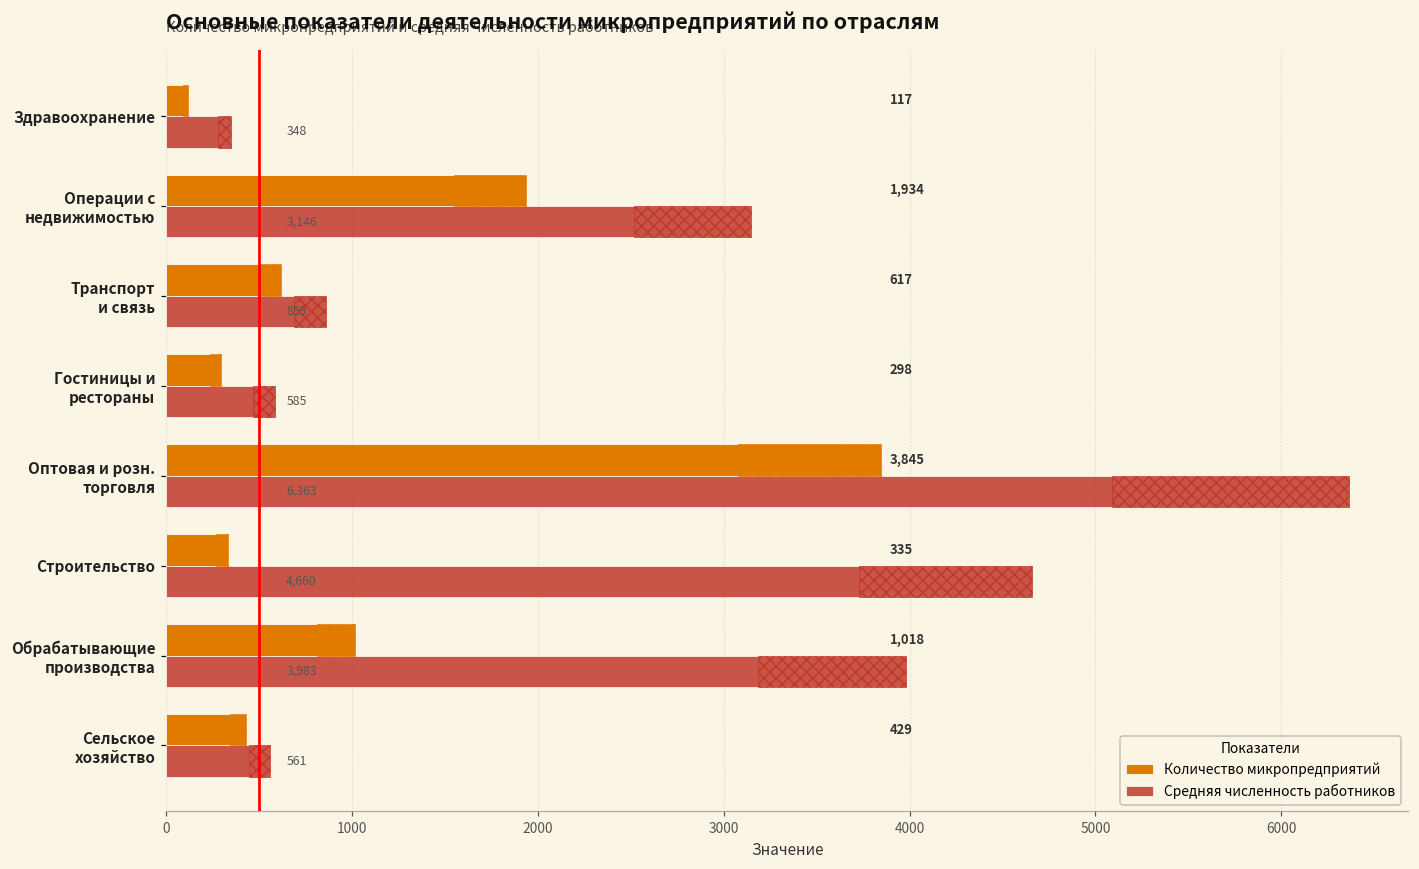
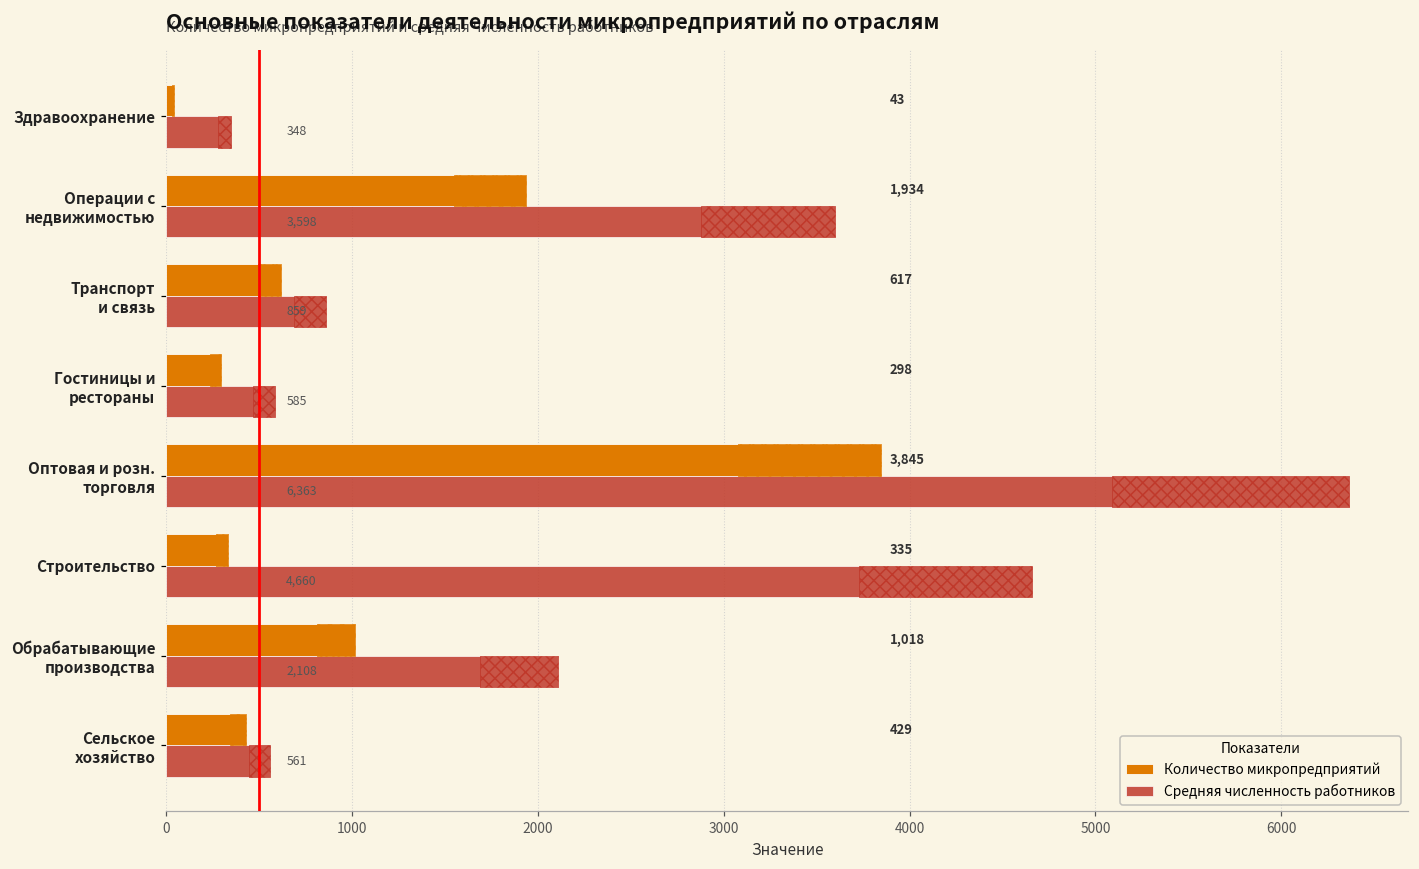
  {
    "Количество микропредприятий": {
-     "Здравоохранение": "117",
+     "Здравоохранение": "43",
      "Оптовая и розн. торговля": "3,845"
    },
    "Средняя численность работников": {
-     "Операции с недвижимостью": "3,146",
+     "Операции с недвижимостью": "3,598",
      "Транспорт и связь": "859",
      "Гостиницы и рестораны": "585",
      "Оптовая и розн. торговля": "6,363",
      "Строительство": "4,660",
-     "Обрабатывающие производства": "3,983",
+     "Обрабатывающие производства": "2,108",
      "Сельское хозяйство": "561"
    }
  }
